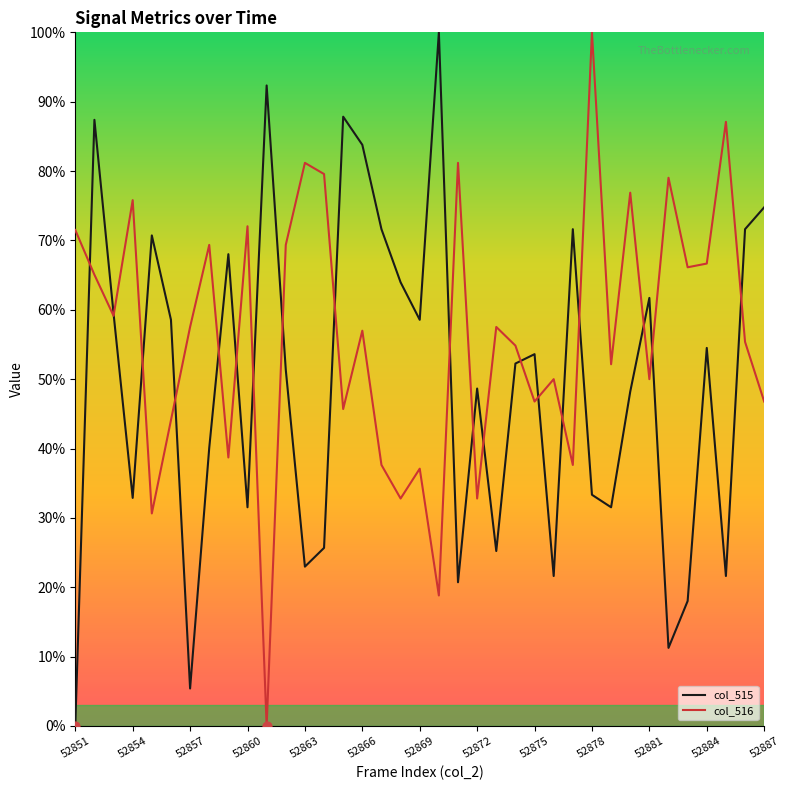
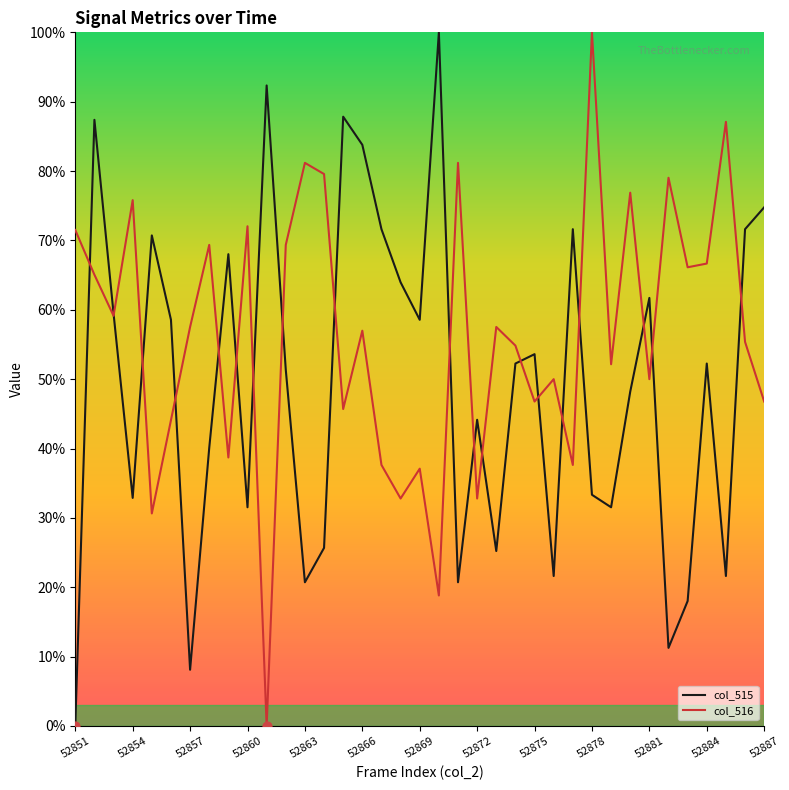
  {
    "col_515": {
      "52854": "33%",
-     "52857": "5%",
+     "52857": "8%",
      "52860": "32%",
-     "52863": "23%",
+     "52863": "21%",
      "52866": "84%",
      "52869": "59%",
-     "52872": "49%",
+     "52872": "44%",
      "52875": "54%",
      "52878": "33%",
      "52881": "62%",
-     "52884": "55%",
+     "52884": "52%",
      "52887": "75%"
    }
  }
